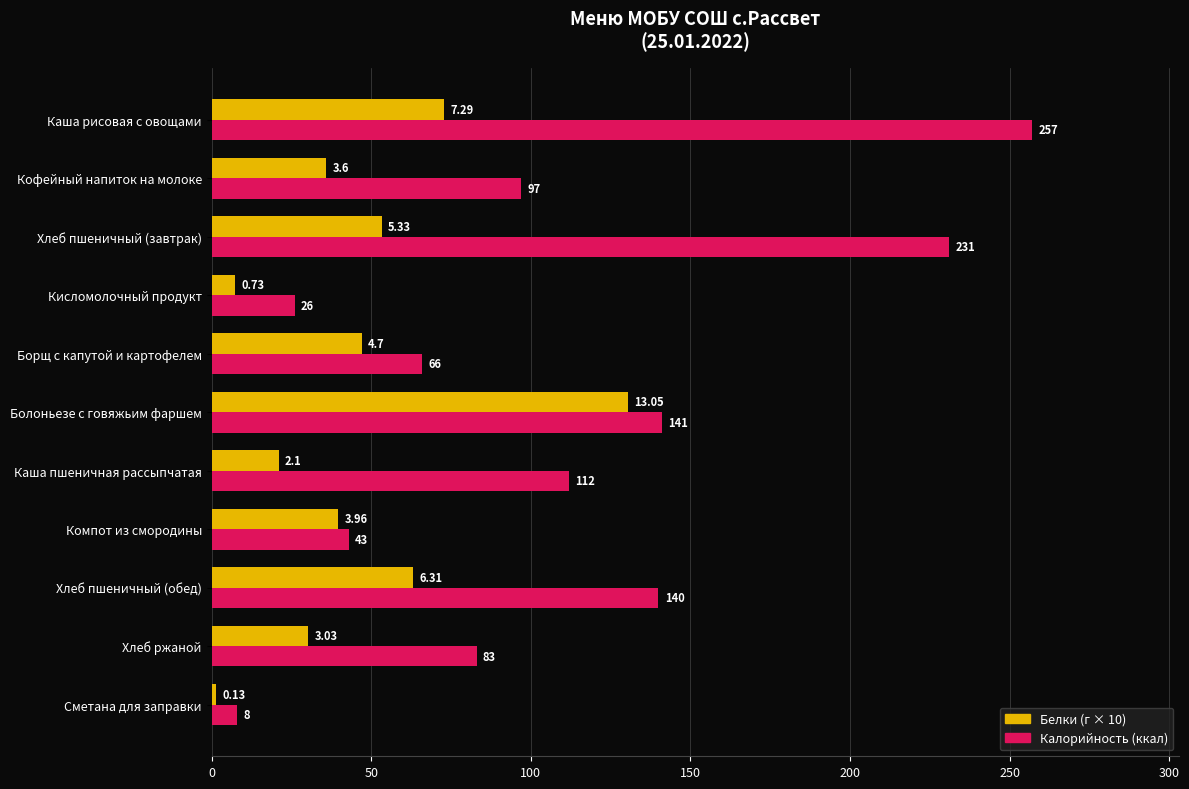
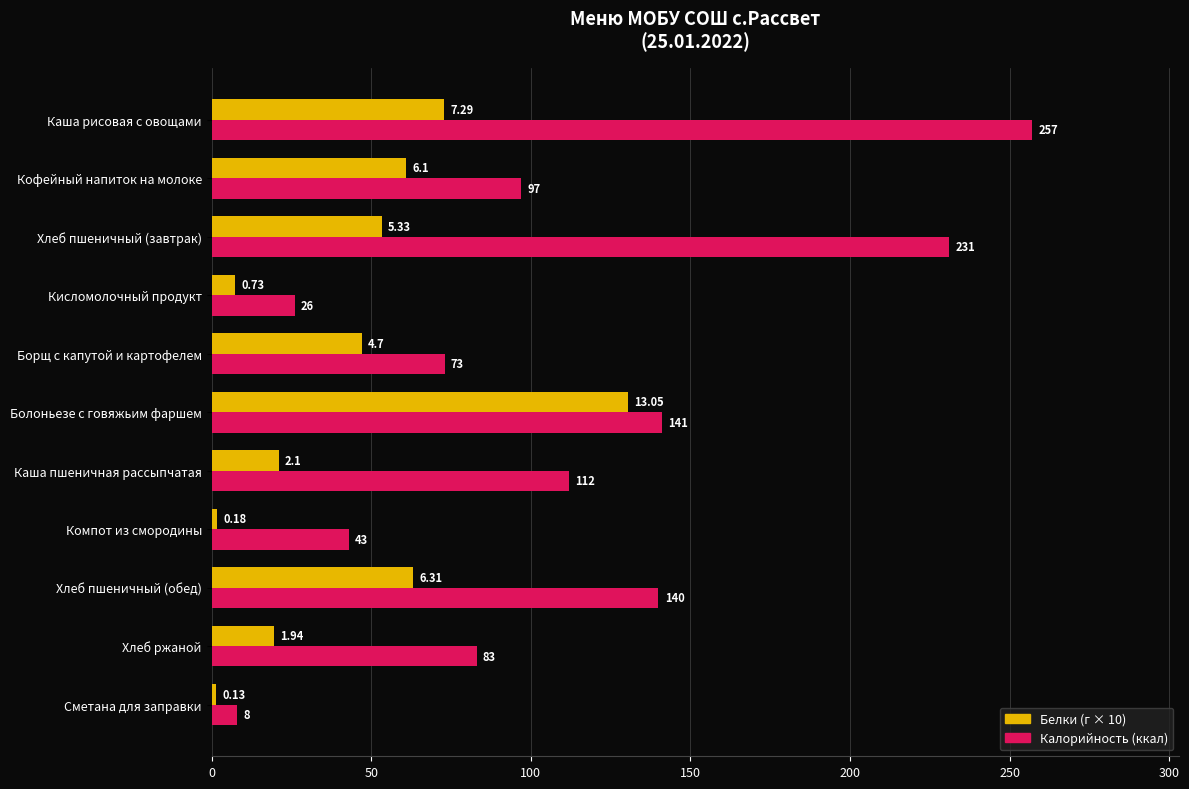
  {
    "Калорийность (ккал)": {
      "Каша рисовая с овощами": 257,
      "Кофейный напиток на молоке": 97,
      "Хлеб пшеничный (завтрак)": 231,
      "Кисломолочный продукт": 26,
-     "Борщ с капутой и картофелем": 66,
+     "Борщ с капутой и картофелем": 73,
      "Болоньезе с говяжьим фаршем": 141,
      "Каша пшеничная рассыпчатая": 112,
      "Компот из смородины": 43,
      "Хлеб пшеничный (обед)": 140,
      "Хлеб ржаной": 83,
      "Сметана для заправки": 8
    },
    "Белки (г × 10)": {
-     "Кофейный напиток на молоке": 3.6,
-     "Компот из смородины": 3.96,
-     "Хлеб ржаной": 3.03
+     "Кофейный напиток на молоке": 6.1,
+     "Компот из смородины": 0.18,
+     "Хлеб ржаной": 1.94
    }
  }
